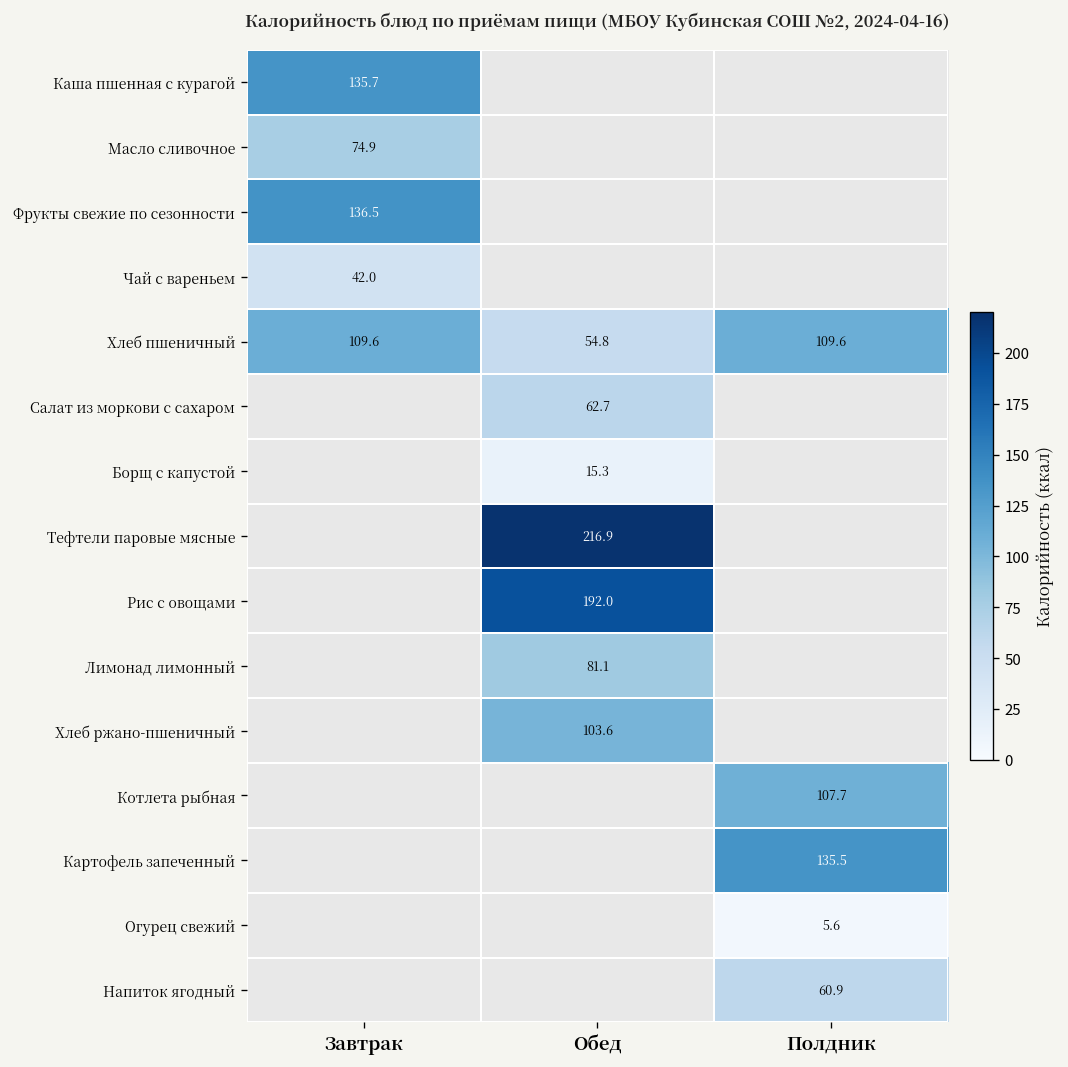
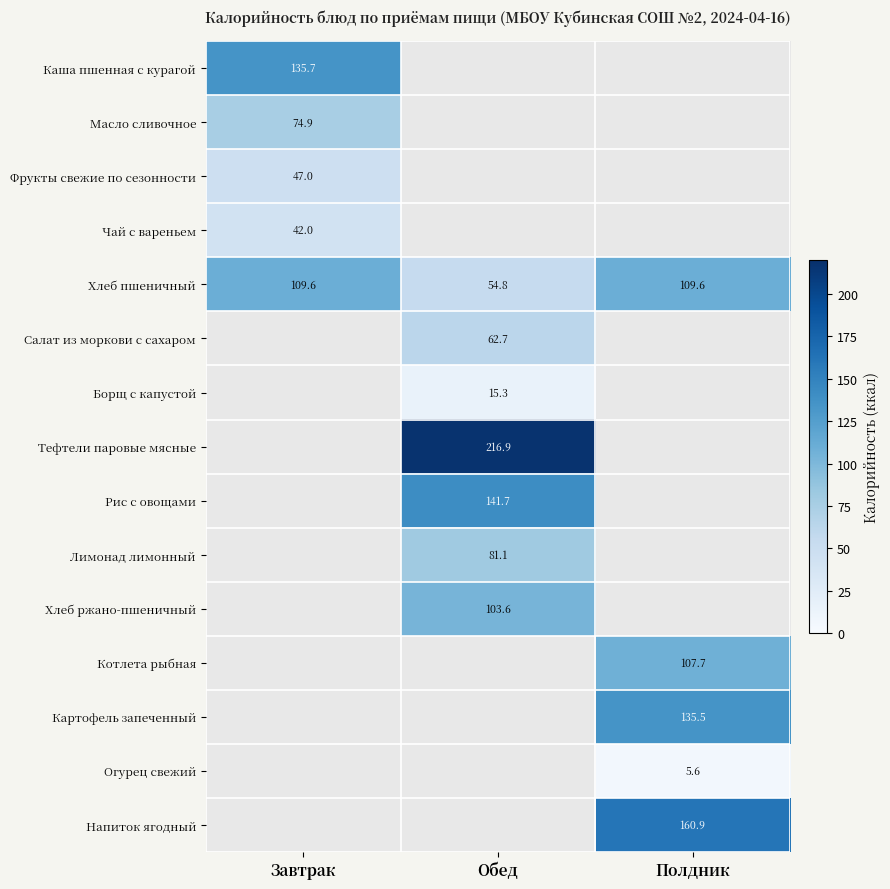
  {
    "Каша пшенная с курагой": {
      "Завтрак": 135.7
    },
    "Масло сливочное": {
      "Завтрак": 74.9
    },
    "Фрукты свежие по сезонности": {
-     "Завтрак": 136.5
+     "Завтрак": 47.0
    },
    "Чай с вареньем": {
      "Завтрак": 42.0
    },
    "Хлеб пшеничный": {
      "Завтрак": 109.6,
      "Обед": 54.8,
      "Полдник": 109.6
    },
    "Салат из моркови с сахаром": {
      "Обед": 62.7
    },
    "Борщ с капустой": {
      "Обед": 15.3
    },
    "Тефтели паровые мясные": {
      "Обед": 216.9
    },
    "Рис с овощами": {
-     "Обед": 192.0
+     "Обед": 141.7
    },
    "Лимонад лимонный": {
      "Обед": 81.1
    },
    "Хлеб ржано-пшеничный": {
      "Обед": 103.6
    },
    "Котлета рыбная": {
      "Полдник": 107.7
    },
    "Картофель запеченный": {
      "Полдник": 135.5
    },
    "Огурец свежий": {
      "Полдник": 5.6
    },
    "Напиток ягодный": {
-     "Полдник": 60.9
+     "Полдник": 160.9
    }
  }
